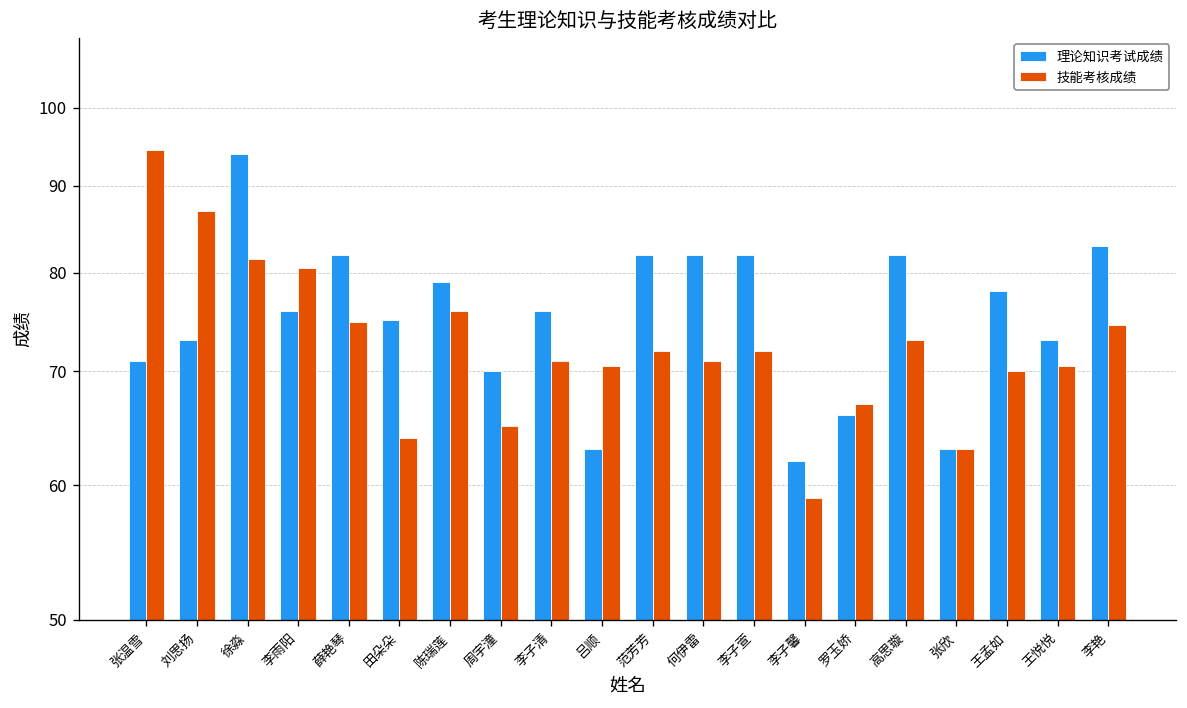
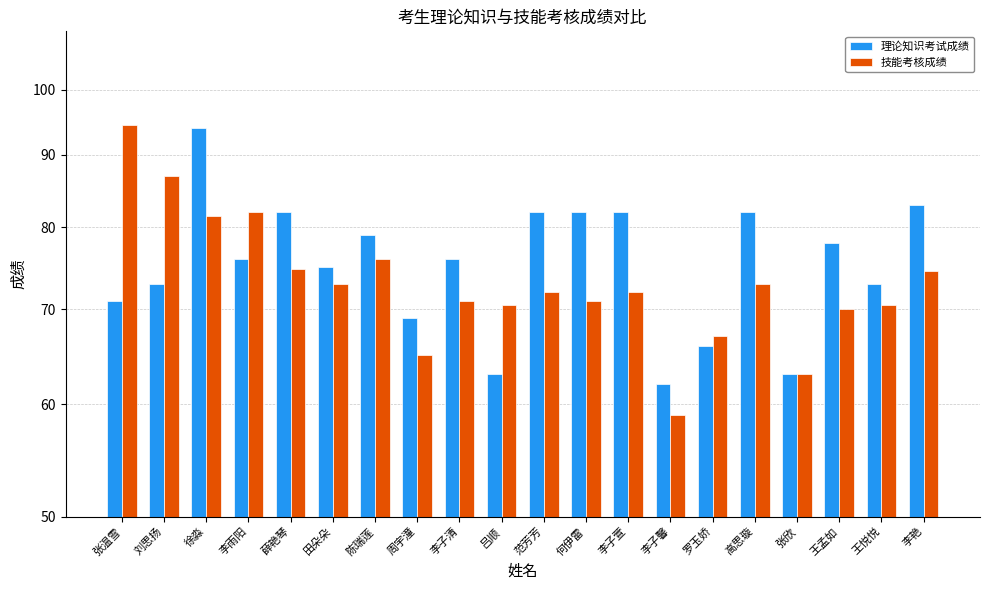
  {
    "理论知识考试成绩": {
      "张温雪": 71,
      "刘思扬": 73,
      "徐淼": 94,
      "李雨阳": 76,
      "薛艳琴": 82,
      "田朵朵": 75,
      "陈瑞莲": 79,
-     "周宇潼": 70,
+     "周宇潼": 69,
      "李子清": 76,
      "吕顺": 63,
      "范芳芳": 82,
      "何伊雷": 82,
      "李子萱": 82,
      "李子馨": 62,
      "罗玉娇": 66,
      "高思璇": 82,
      "张欣": 63,
      "王孟如": 78,
      "王悦悦": 73,
      "李艳": 83
    },
    "技能考核成绩": {
      "张温雪": 95,
      "刘思扬": 87,
      "徐淼": 82,
-     "李雨阳": 81,
+     "李雨阳": 82,
      "薛艳琴": 75,
-     "田朵朵": 64,
+     "田朵朵": 73,
      "陈瑞莲": 76,
      "周宇潼": 65,
      "李子清": 71,
      "吕顺": 71,
      "范芳芳": 72,
      "何伊雷": 71,
      "李子萱": 72,
      "李子馨": 59,
      "罗玉娇": 67,
      "高思璇": 73,
      "张欣": 63,
      "王孟如": 70,
      "王悦悦": 71,
      "李艳": 75
    }
  }
